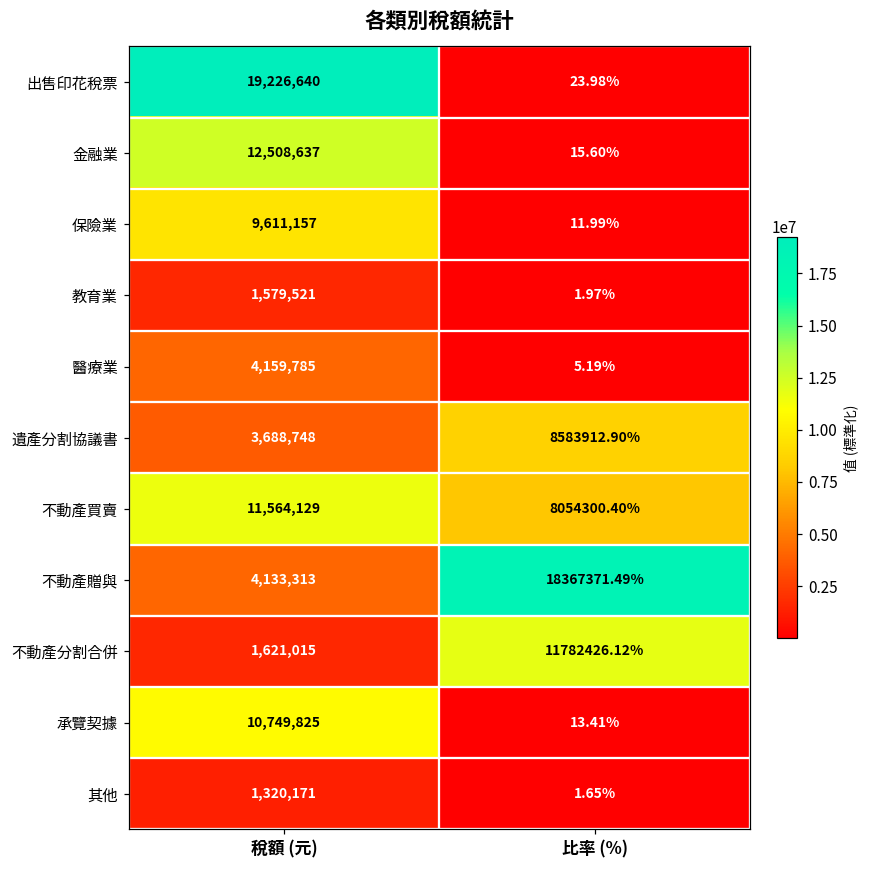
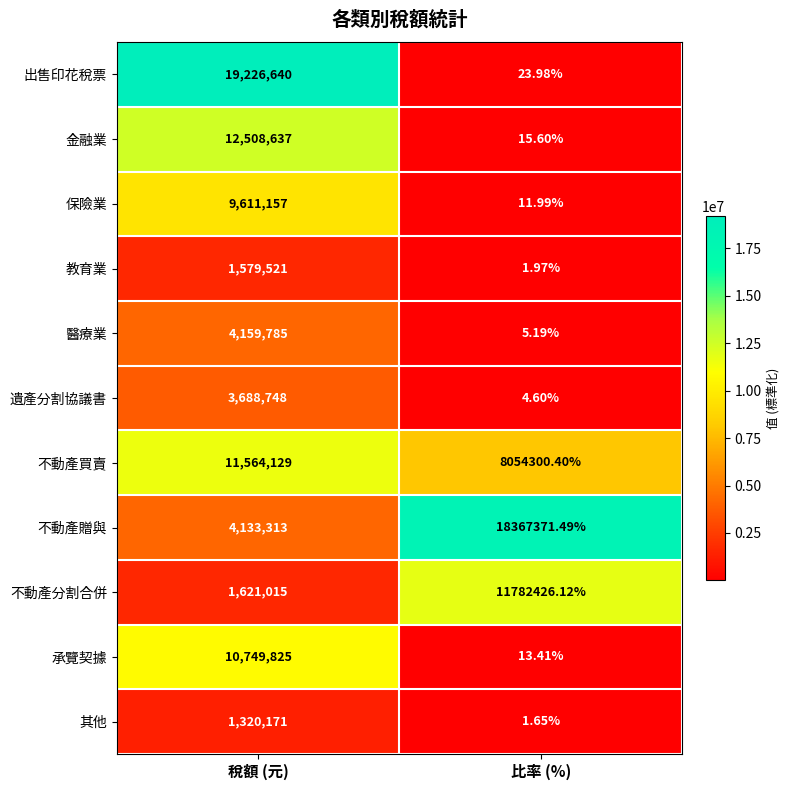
  {
    "出售印花稅票": {
      "稅額 (元)": "19,226,640",
      "比率 (%)": "23.98%"
    },
    "金融業": {
      "稅額 (元)": "12,508,637",
      "比率 (%)": "15.60%"
    },
    "保險業": {
      "稅額 (元)": "9,611,157",
      "比率 (%)": "11.99%"
    },
    "教育業": {
      "稅額 (元)": "1,579,521",
      "比率 (%)": "1.97%"
    },
    "醫療業": {
      "稅額 (元)": "4,159,785",
      "比率 (%)": "5.19%"
    },
    "遺產分割協議書": {
      "稅額 (元)": "3,688,748",
-     "比率 (%)": "8583912.90%"
+     "比率 (%)": "4.60%"
    },
    "不動產買賣": {
      "稅額 (元)": "11,564,129",
      "比率 (%)": "8054300.40%"
    },
    "不動產贈與": {
      "稅額 (元)": "4,133,313",
      "比率 (%)": "18367371.49%"
    },
    "不動產分割合併": {
      "稅額 (元)": "1,621,015",
      "比率 (%)": "11782426.12%"
    },
    "承覽契據": {
      "稅額 (元)": "10,749,825",
      "比率 (%)": "13.41%"
    },
    "其他": {
      "稅額 (元)": "1,320,171",
      "比率 (%)": "1.65%"
    }
  }
